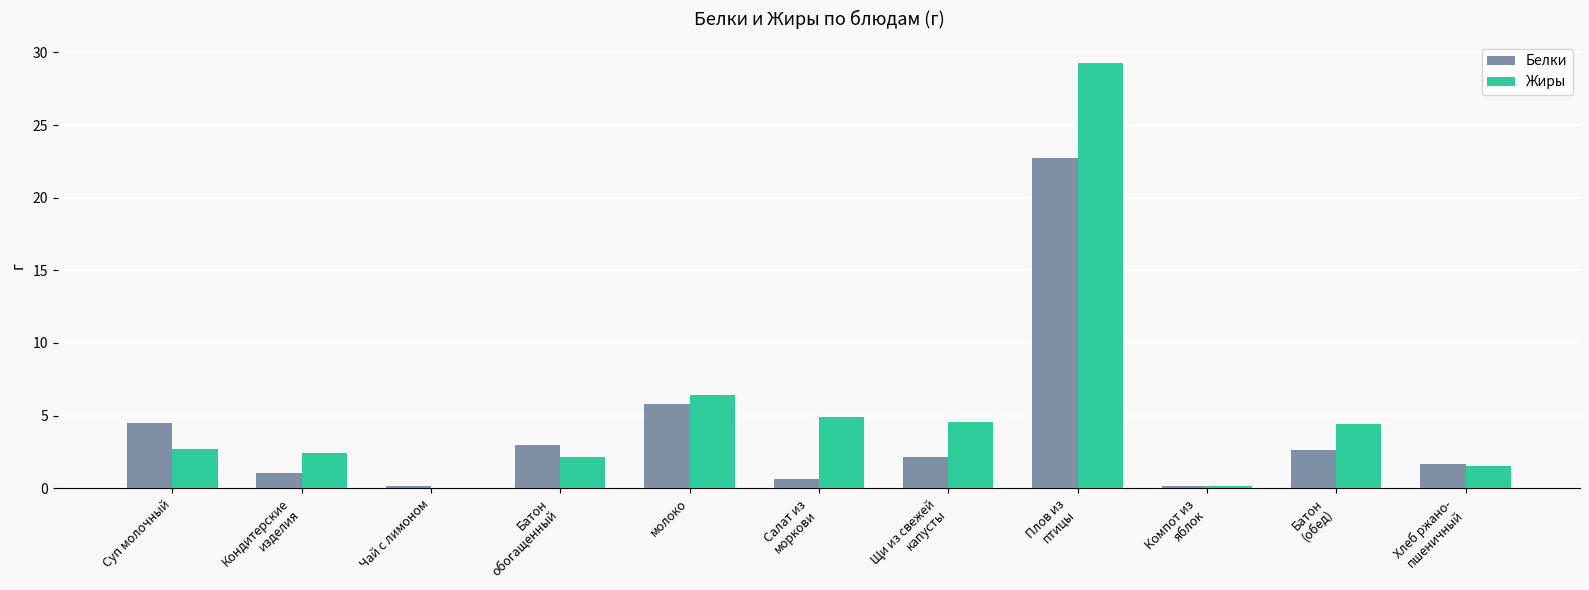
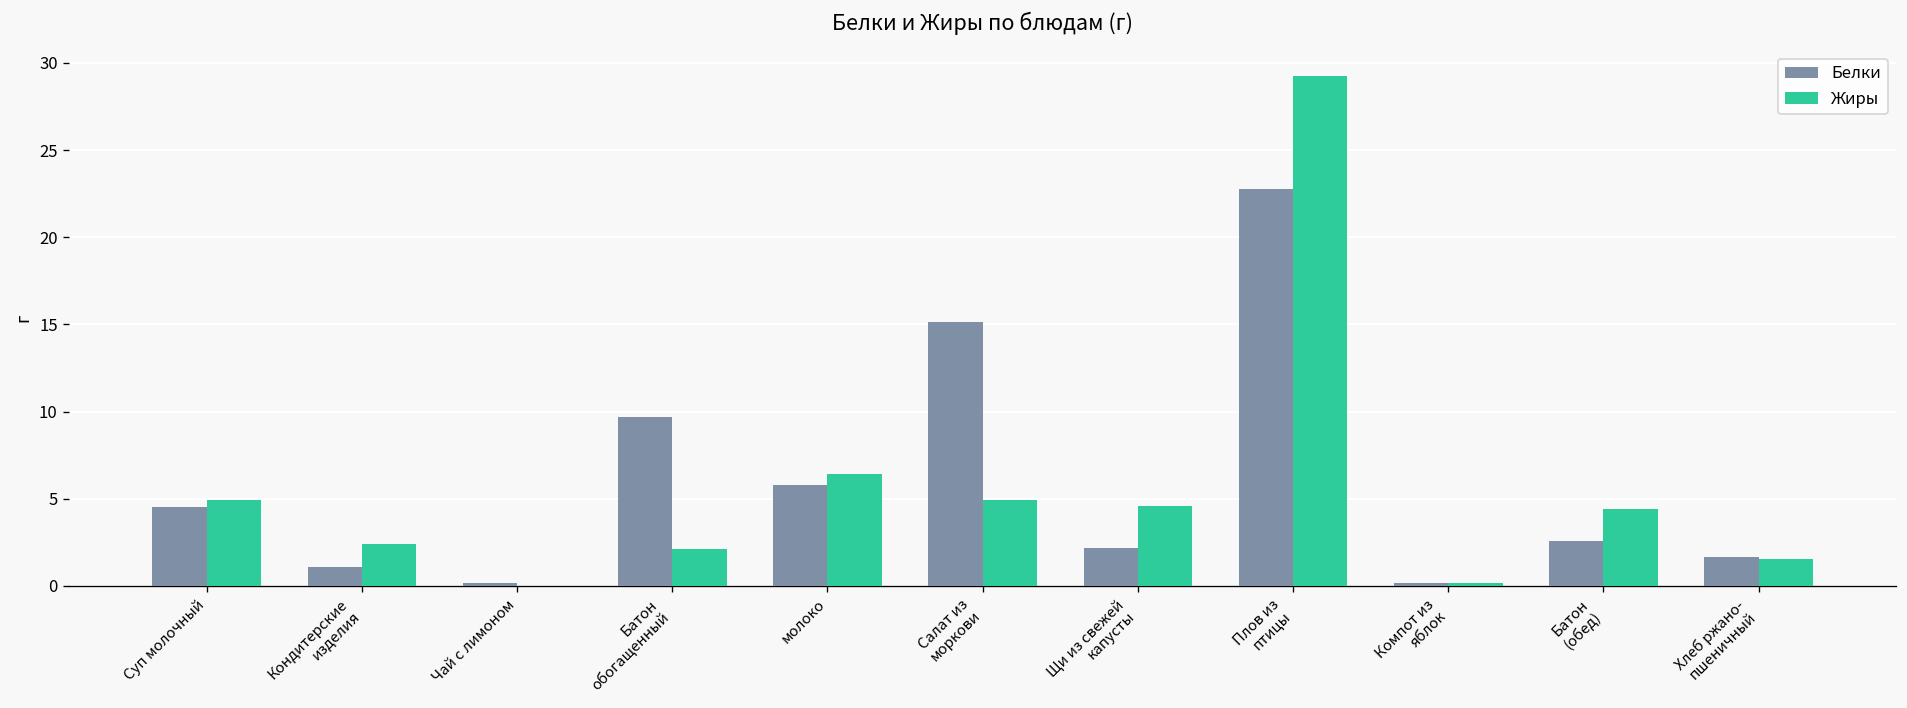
  {
    "Белки": {
      "Суп молочный": 4.5,
      "Кондитерские изделия": 1.1,
-     "Батон обогащенный": 3.0,
+     "Батон обогащенный": 9.7,
      "молоко": 5.8,
-     "Салат из моркови": 0.7,
+     "Салат из моркови": 15.1,
      "Щи из свежей капусты": 2.2,
      "Плов из птицы": 22.8,
      "Батон (обед)": 2.6,
      "Хлеб ржано- пшеничный": 1.7
    },
    "Жиры": {
-     "Суп молочный": 2.7,
+     "Суп молочный": 4.9,
      "Кондитерские изделия": 2.4,
      "Батон обогащенный": 2.1,
      "молоко": 6.4,
      "Салат из моркови": 4.9,
      "Щи из свежей капусты": 4.6,
      "Плов из птицы": 29.3,
      "Батон (обед)": 4.4,
      "Хлеб ржано- пшеничный": 1.5
    }
  }
